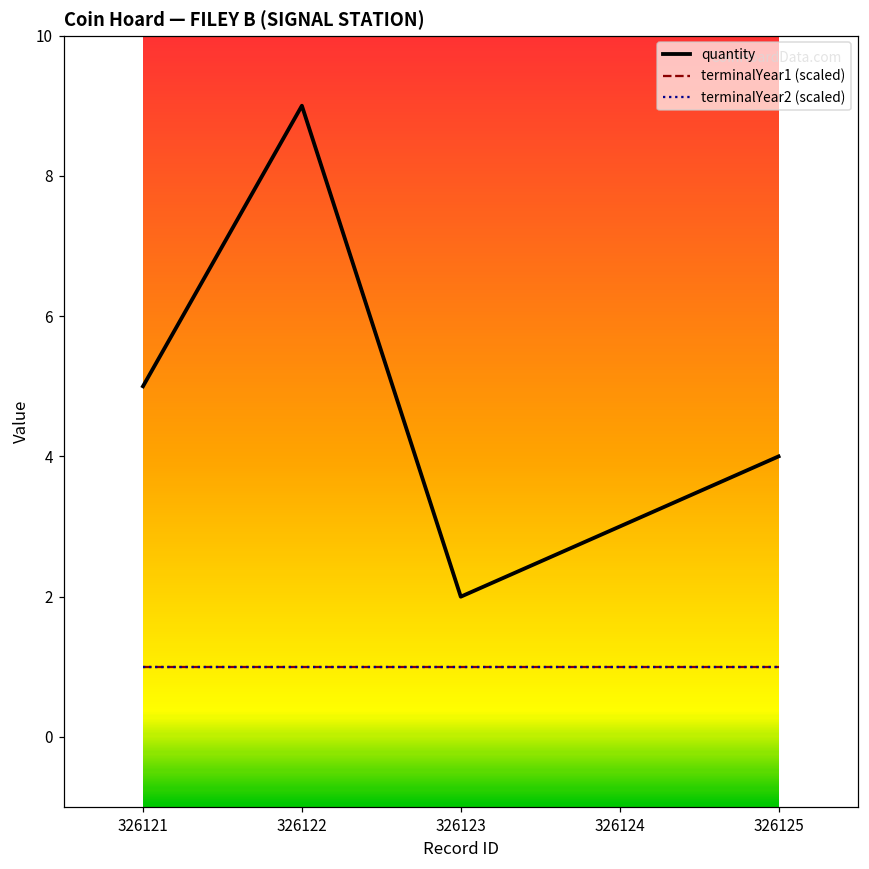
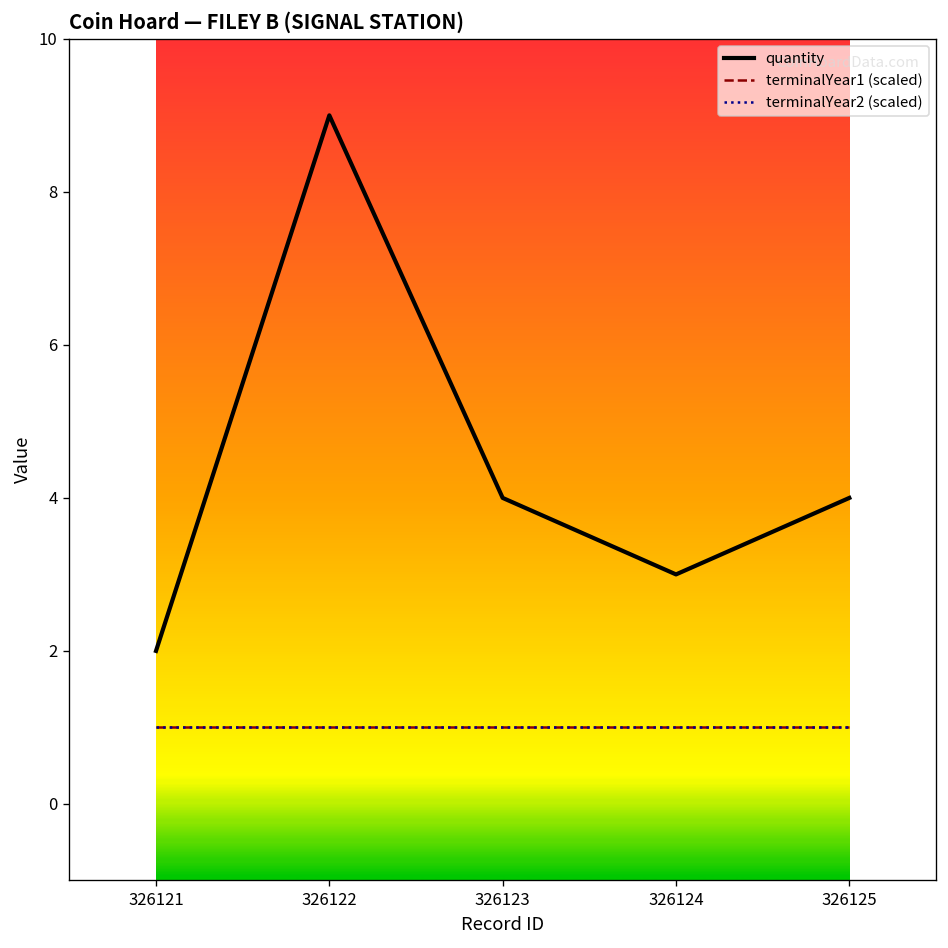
  {
    "quantity": {
-     "326121": 5,
+     "326121": 2,
      "326122": 9,
-     "326123": 2,
+     "326123": 4,
      "326124": 3,
      "326125": 4
    },
    "terminalYear2 (scaled)": {
      "326121": 1,
      "326122": 1,
      "326123": 1,
      "326124": 1,
      "326125": 1
    }
  }
